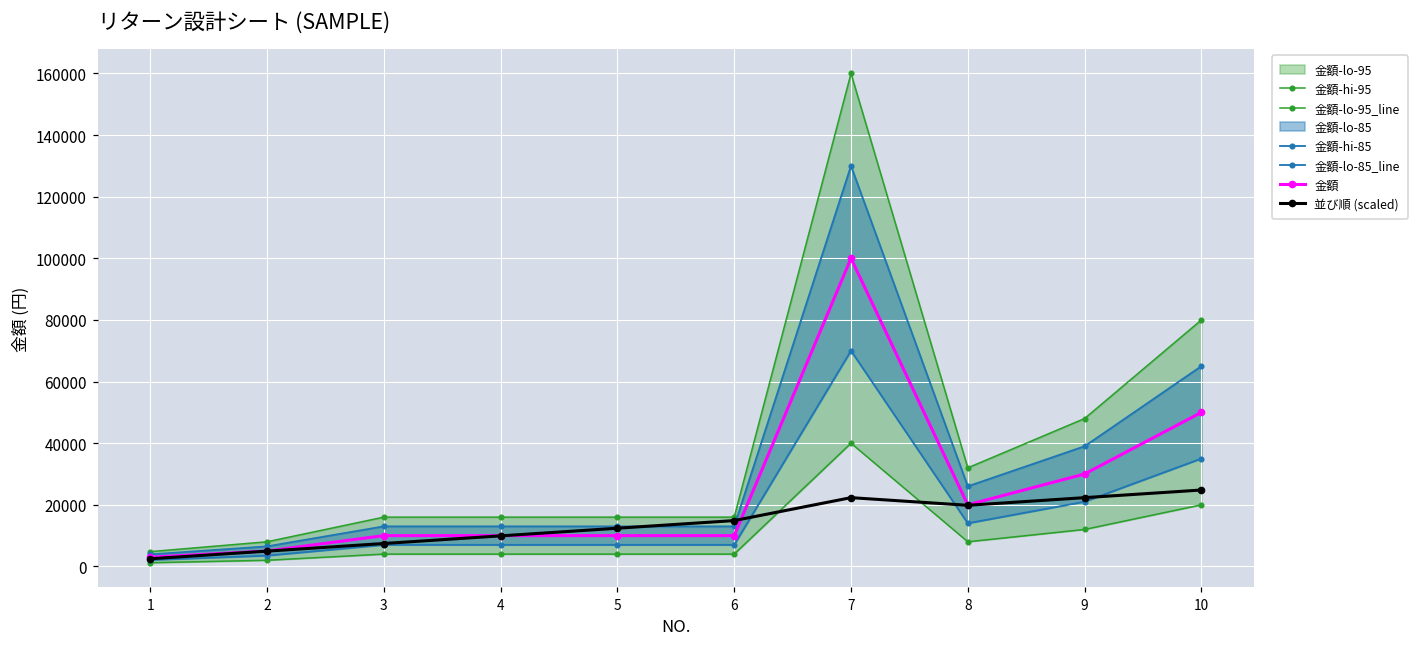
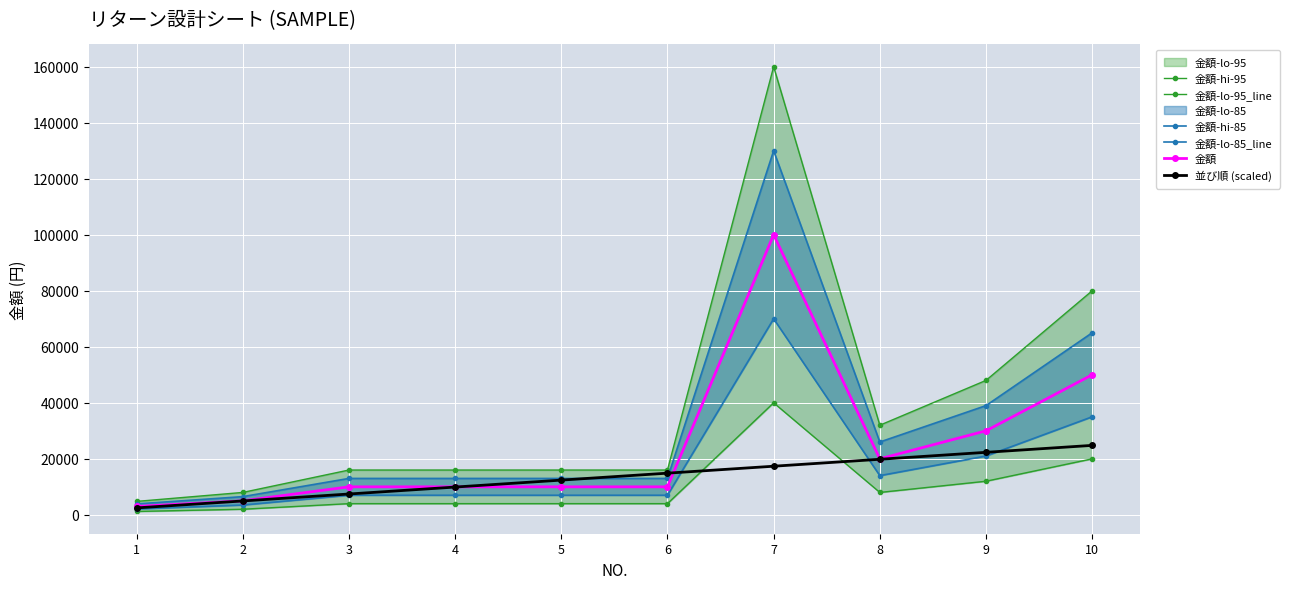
  {
    "金額": {
      "3": 10000,
      "5": 10000,
      "6": 10000,
      "7": 100000,
      "9": 30000,
      "10": 50000
    },
    "並び順 (scaled)": {
      "6": 15000,
-     "7": 22000,
+     "7": 17000,
      "9": 22000,
      "10": 25000
    }
  }
